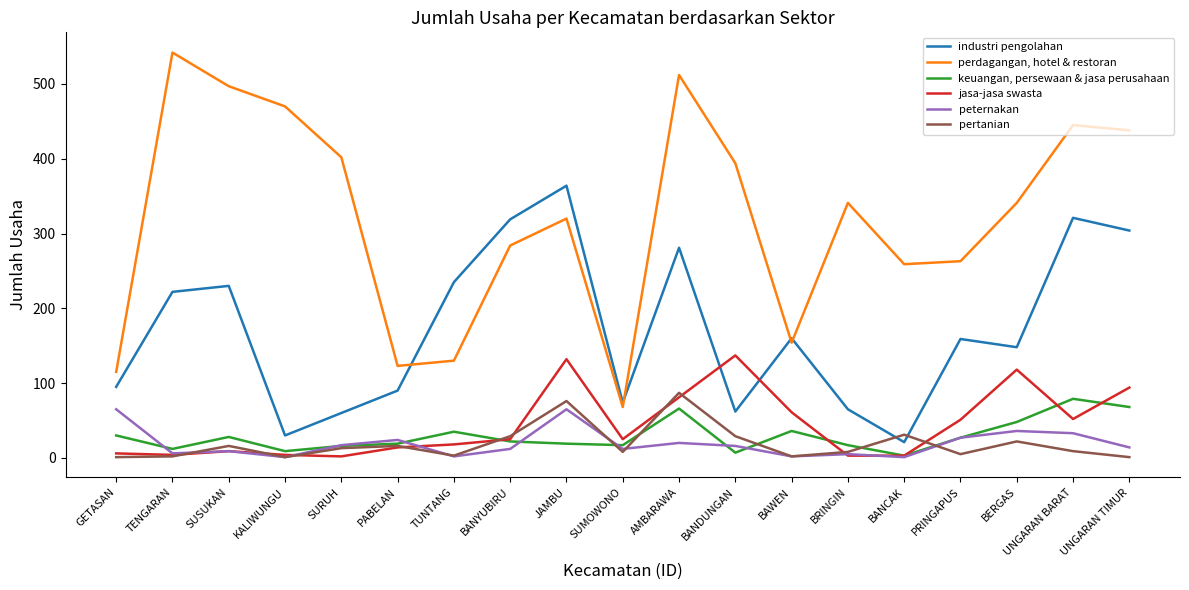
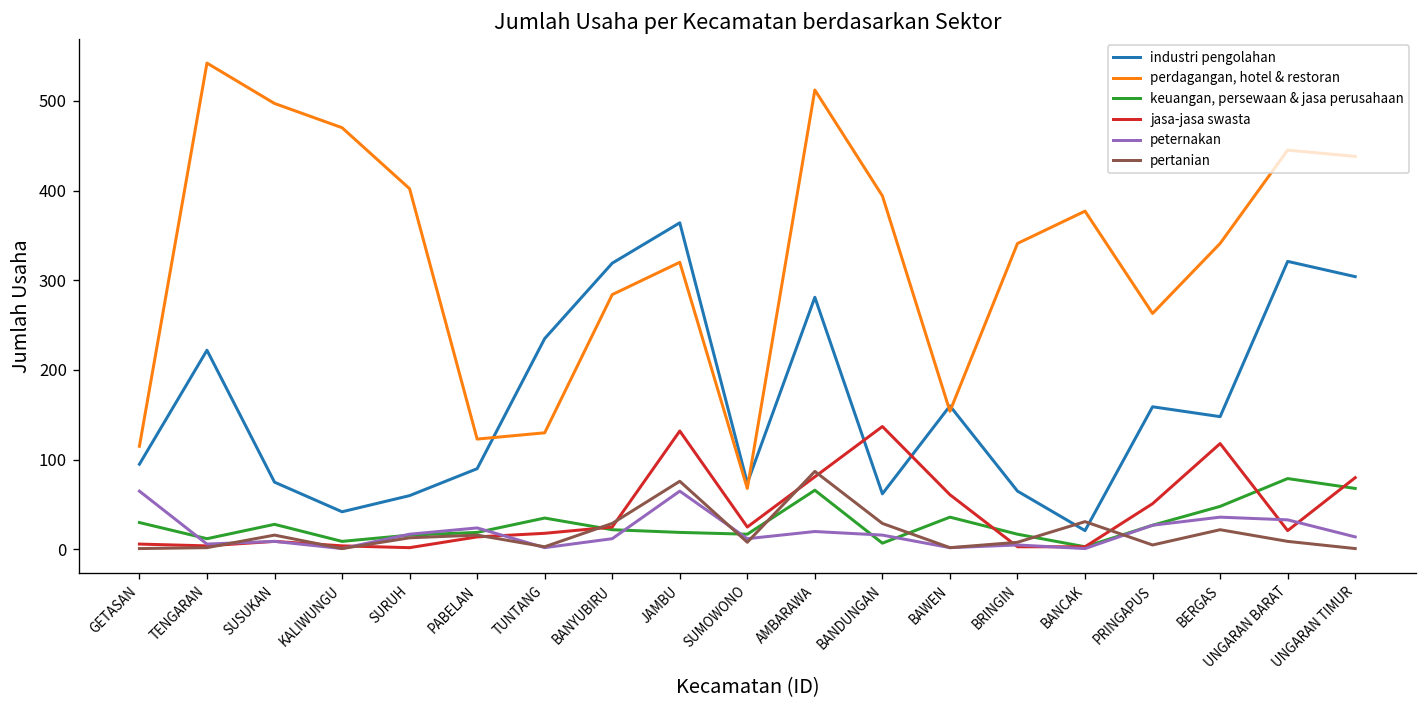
  {
    "industri pengolahan": {
      "GETASAN": 100,
      "TENGARAN": 220,
-     "SUSUKAN": 230,
-     "KALIWUNGU": 30,
+     "SUSUKAN": 80,
+     "KALIWUNGU": 40,
      "SURUH": 60,
      "PABELAN": 90,
      "TUNTANG": 240,
      "BANYUBIRU": 320,
      "JAMBU": 360,
      "SUMOWONO": 70,
      "AMBARAWA": 280,
      "BANDUNGAN": 60,
      "BAWEN": 160,
      "BRINGIN": 70,
      "BANCAK": 20,
      "PRINGAPUS": 160,
      "BERGAS": 150,
      "UNGARAN BARAT": 320,
      "UNGARAN TIMUR": 300
    },
    "perdagangan, hotel & restoran": {
      "GETASAN": 120,
      "TENGARAN": 540,
      "SUSUKAN": 500,
      "KALIWUNGU": 470,
      "SURUH": 400,
      "PABELAN": 120,
      "TUNTANG": 130,
      "BANYUBIRU": 280,
      "JAMBU": 320,
      "SUMOWONO": 70,
      "AMBARAWA": 510,
      "BANDUNGAN": 390,
      "BAWEN": 150,
      "BRINGIN": 340,
-     "BANCAK": 260,
+     "BANCAK": 380,
      "PRINGAPUS": 260,
      "BERGAS": 340
    },
    "keuangan, persewaan & jasa perusahaan": {
      "GETASAN": 30,
      "TENGARAN": 10,
      "SUSUKAN": 30,
      "KALIWUNGU": 10,
      "TUNTANG": 40,
      "JAMBU": 20,
      "SUMOWONO": 20,
      "AMBARAWA": 70,
      "BANDUNGAN": 10,
      "BAWEN": 40,
      "BRINGIN": 20,
      "BERGAS": 50,
      "UNGARAN BARAT": 80,
      "UNGARAN TIMUR": 70
    },
    "jasa-jasa swasta": {
      "GETASAN": 10,
      "SURUH": 0,
      "TUNTANG": 20,
      "JAMBU": 130,
      "SUMOWONO": 30,
      "AMBARAWA": 80,
      "BANDUNGAN": 140,
      "BAWEN": 60,
      "PRINGAPUS": 50,
      "BERGAS": 120,
-     "UNGARAN BARAT": 50,
-     "UNGARAN TIMUR": 90
+     "UNGARAN BARAT": 20,
+     "UNGARAN TIMUR": 80
    },
    "peternakan": {
      "GETASAN": 70,
      "PABELAN": 20,
      "BANYUBIRU": 10,
      "JAMBU": 70,
      "SUMOWONO": 10,
      "AMBARAWA": 20,
      "BANDUNGAN": 20,
      "BERGAS": 40,
      "UNGARAN BARAT": 30,
      "UNGARAN TIMUR": 10
    },
    "pertanian": {
      "GETASAN": 0,
      "SUSUKAN": 20,
      "BANYUBIRU": 30,
      "JAMBU": 80,
      "SUMOWONO": 10,
      "AMBARAWA": 90,
      "BANDUNGAN": 30,
      "BANCAK": 30,
      "PRINGAPUS": 10,
      "BERGAS": 20,
      "UNGARAN BARAT": 10,
      "UNGARAN TIMUR": 0
    }
  }
